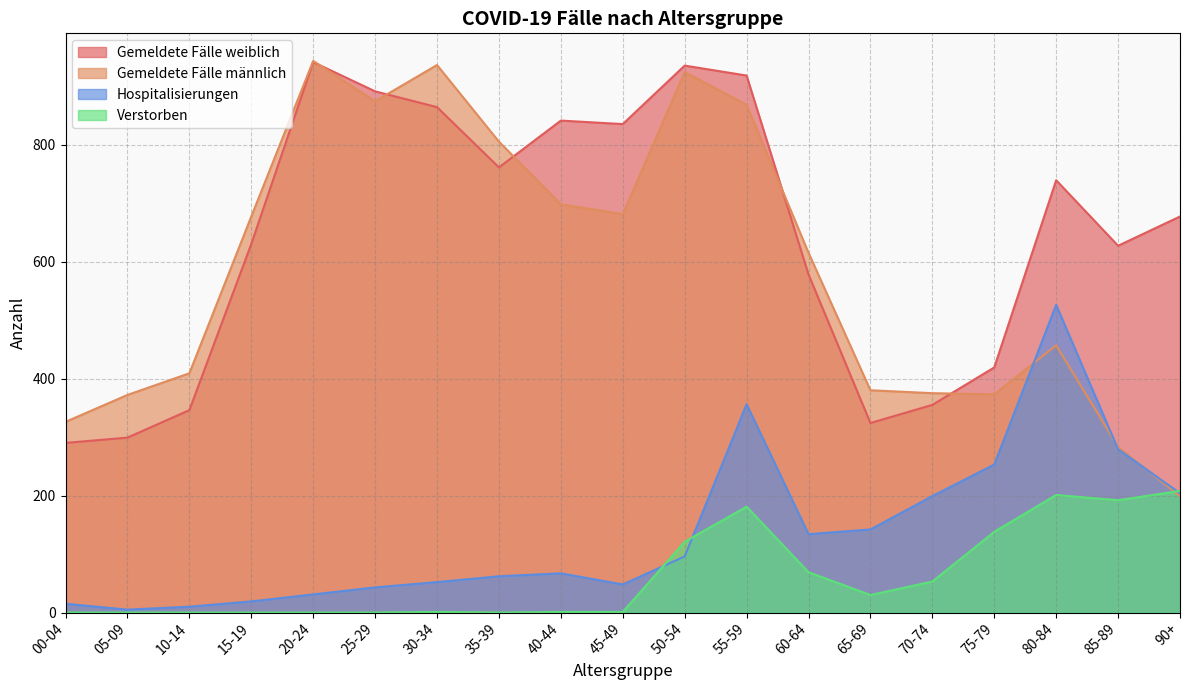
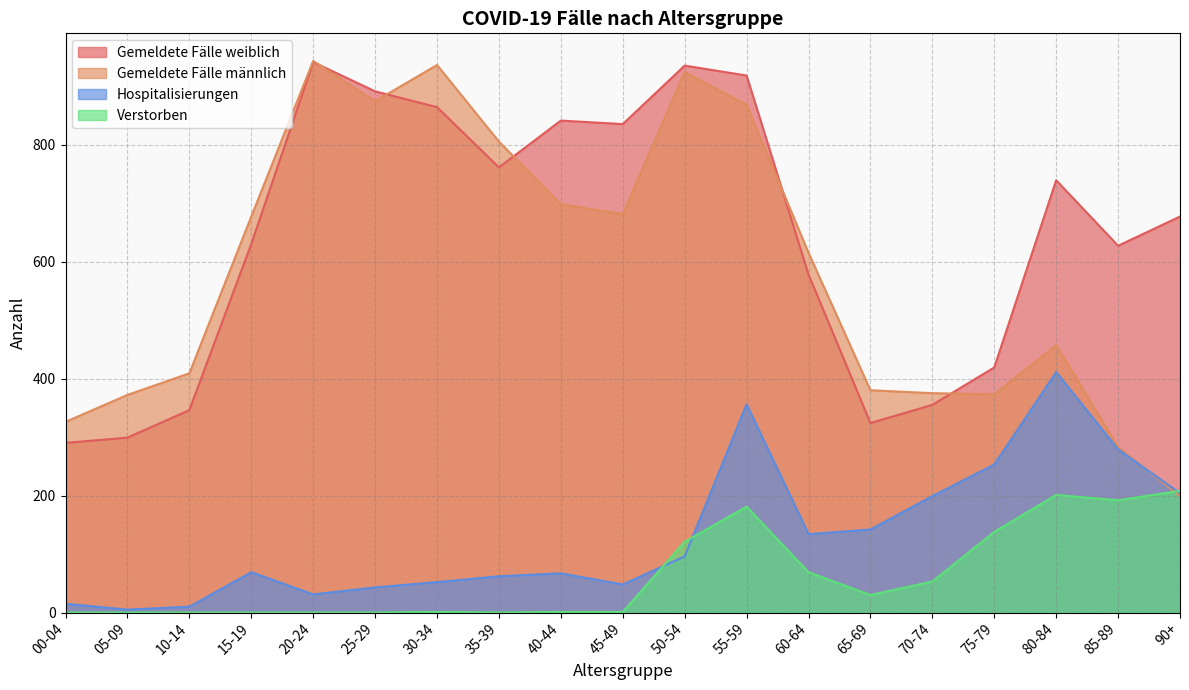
  {
    "Hospitalisierungen": {
      "00-04": 20,
      "05-09": 10,
      "10-14": 10,
-     "15-19": 20,
+     "15-19": 70,
      "20-24": 30,
      "25-29": 40,
      "30-34": 50,
      "35-39": 60,
      "40-44": 70,
      "45-49": 50,
      "50-54": 100,
      "55-59": 360,
      "60-64": 130,
      "65-69": 140,
      "70-74": 200,
      "75-79": 250,
-     "80-84": 530
+     "80-84": 410
    },
    "Verstorben": {
      "00-04": 0,
      "05-09": 0,
      "10-14": 0,
      "15-19": 0,
      "20-24": 0,
      "25-29": 0,
      "30-34": 0,
      "35-39": 0,
      "40-44": 0,
      "45-49": 0,
      "50-54": 120,
      "55-59": 180,
      "60-64": 70,
      "65-69": 30,
      "70-74": 50,
      "75-79": 140,
      "80-84": 200,
      "85-89": 190
    }
  }
